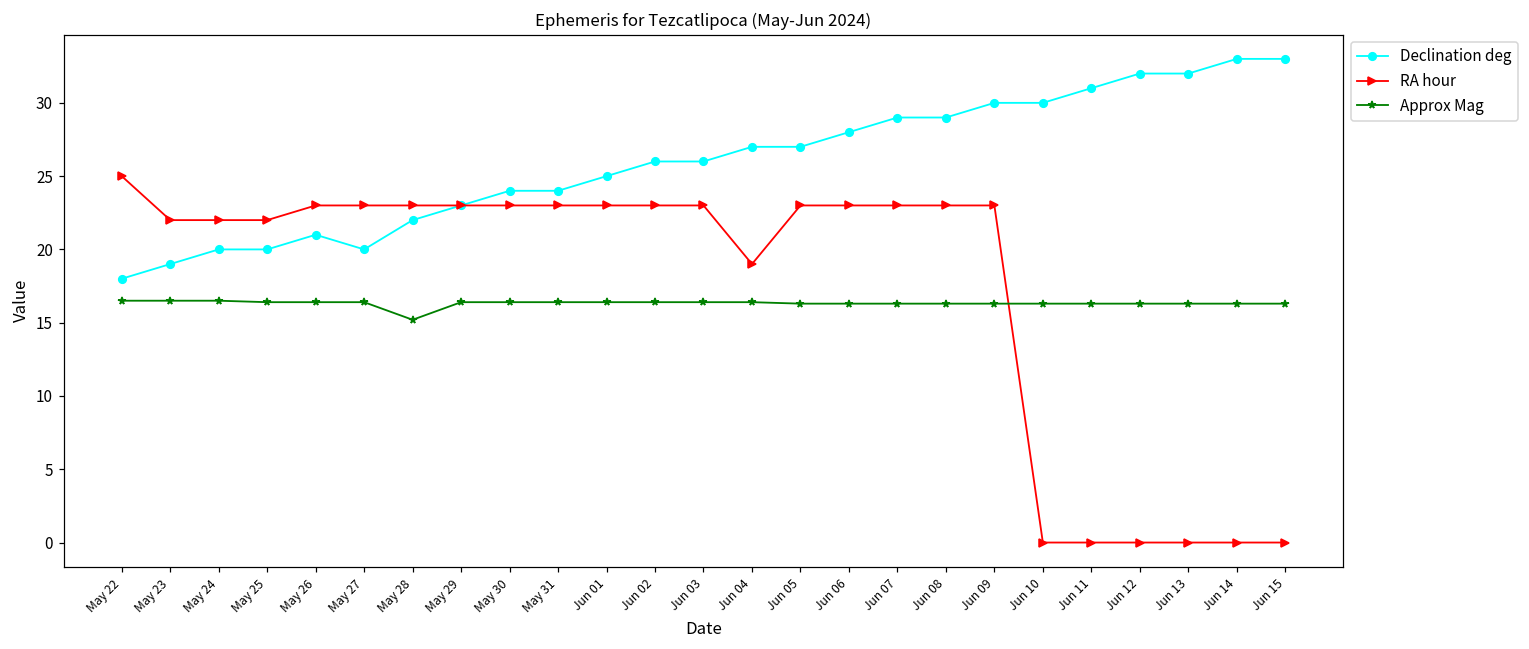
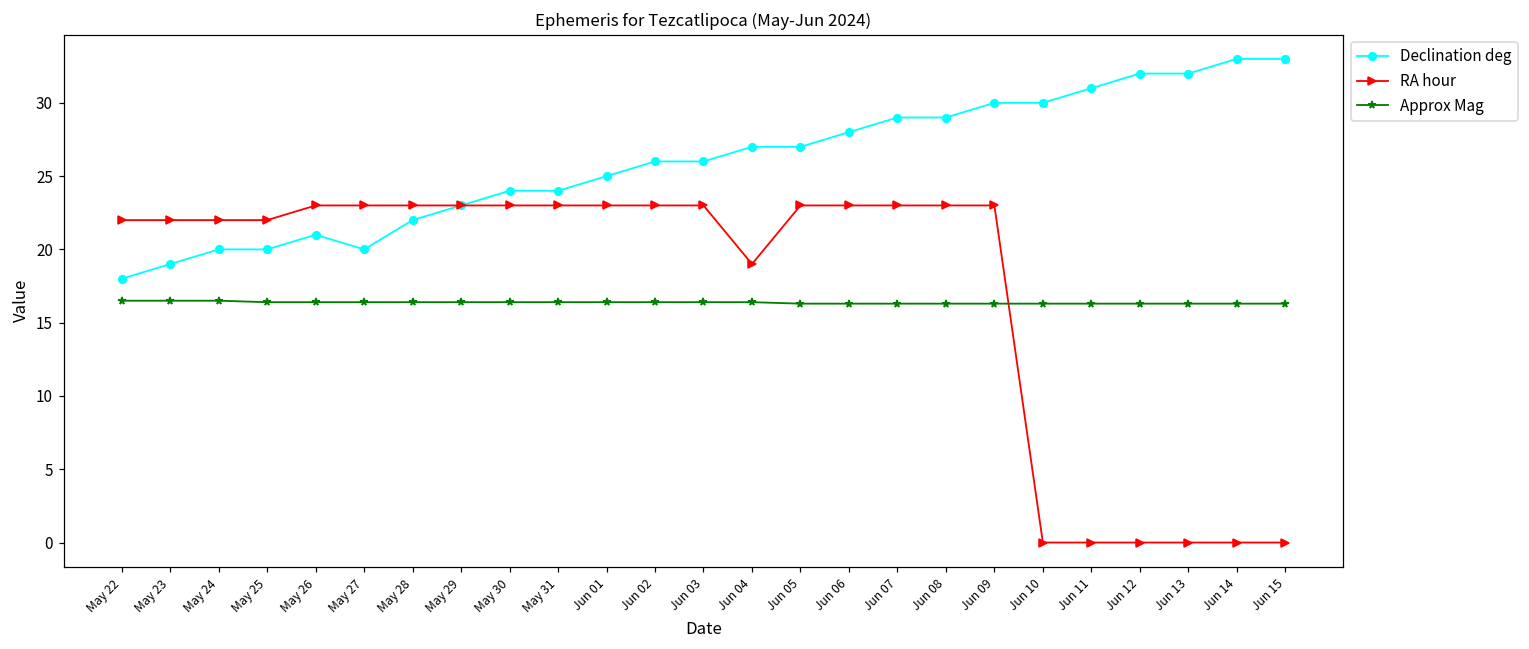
  {
    "Declination deg": {
      "May 22": 18.0,
      "May 23": 19.0,
      "May 24": 20.0,
      "May 25": 20.0,
      "May 26": 21.0,
      "May 27": 20.0,
      "May 28": 22.0,
      "May 30": 24.0,
      "May 31": 24.0,
      "Jun 01": 25.0,
      "Jun 02": 26.0,
      "Jun 03": 26.0,
      "Jun 04": 27.0,
      "Jun 05": 27.0,
      "Jun 06": 28.0,
      "Jun 07": 29.0,
      "Jun 08": 29.0,
      "Jun 09": 30.0,
      "Jun 10": 30.0,
      "Jun 11": 31.0,
      "Jun 12": 32.0,
      "Jun 13": 32.0,
      "Jun 14": 33.0,
      "Jun 15": 33.0
    },
    "RA hour": {
-     "May 22": 25,
+     "May 22": 22,
      "May 23": 22,
      "May 24": 22,
      "May 25": 22,
      "May 26": 23,
      "May 27": 23,
      "May 28": 23,
      "May 30": 23,
      "May 31": 23,
      "Jun 01": 23,
      "Jun 02": 23,
      "Jun 03": 23,
      "Jun 04": 19,
      "Jun 05": 23,
      "Jun 06": 23,
      "Jun 07": 23,
      "Jun 08": 23,
      "Jun 09": 23,
      "Jun 10": 0,
      "Jun 11": 0,
      "Jun 12": 0,
      "Jun 13": 0,
      "Jun 14": 0,
      "Jun 15": 0
    },
    "Approx Mag": {
      "May 22": 16.5,
      "May 23": 16.5,
      "May 24": 16.5,
      "May 25": 16.4,
      "May 26": 16.4,
      "May 27": 16.4,
-     "May 28": 15.2,
+     "May 28": 16.4,
      "May 29": 16.4,
      "May 30": 16.4,
      "May 31": 16.4,
      "Jun 01": 16.4,
      "Jun 02": 16.4,
      "Jun 03": 16.4,
      "Jun 04": 16.4,
      "Jun 05": 16.3,
      "Jun 06": 16.3,
      "Jun 07": 16.3,
      "Jun 08": 16.3,
      "Jun 09": 16.3,
      "Jun 10": 16.3,
      "Jun 11": 16.3,
      "Jun 12": 16.3,
      "Jun 13": 16.3,
      "Jun 14": 16.3,
      "Jun 15": 16.3
    }
  }
